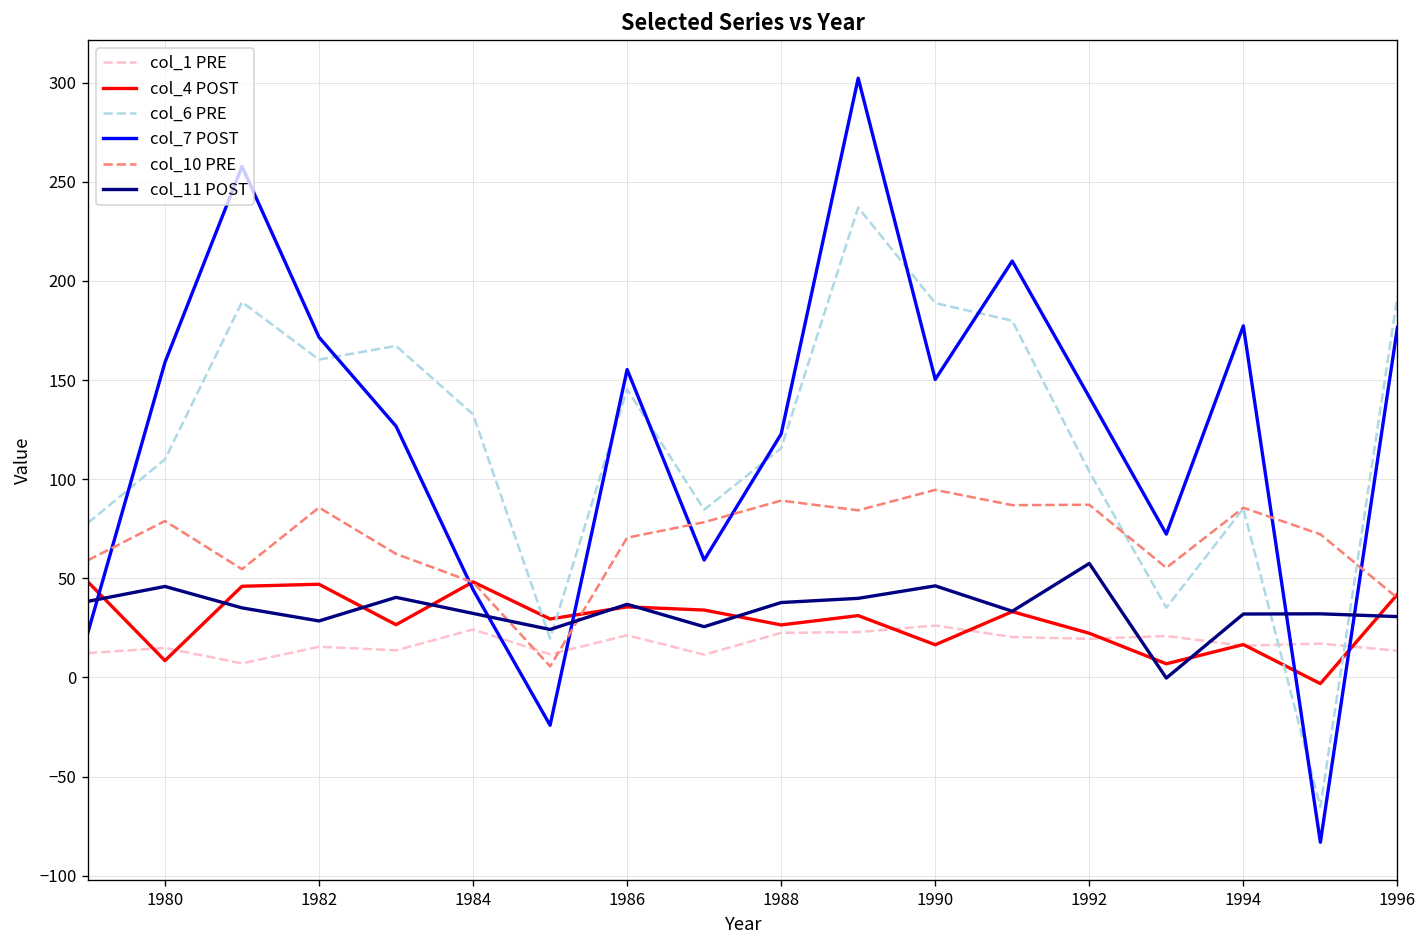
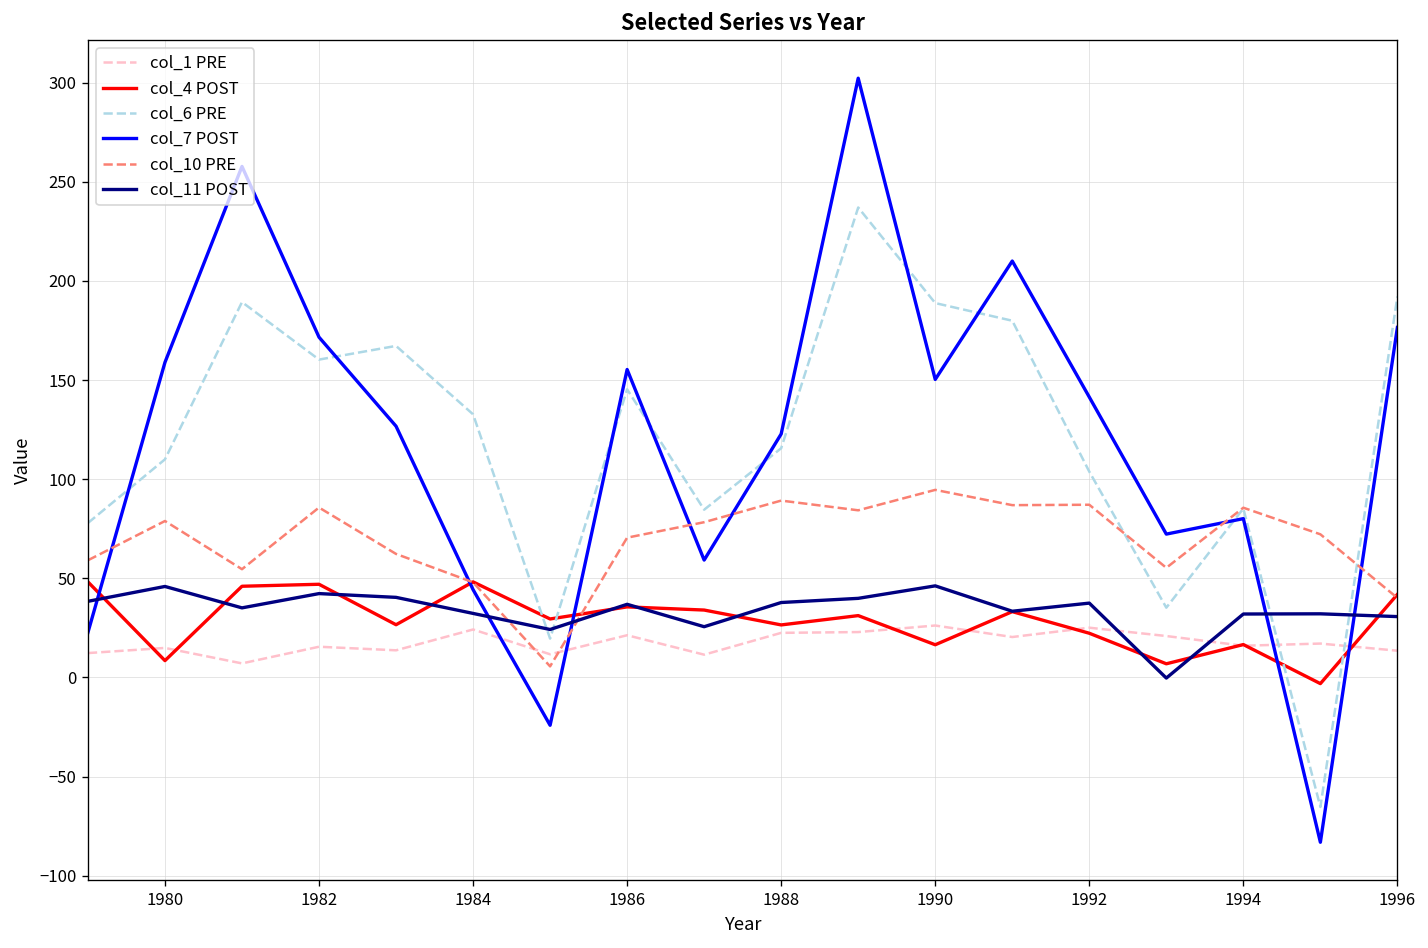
  {
    "col_1 PRE": {
      "1980": 15,
      "1982": 16,
      "1984": 24,
      "1986": 21,
      "1988": 23,
      "1990": 26,
-     "1992": 20,
+     "1992": 25,
      "1996": 14
    },
    "col_4 POST": {
      "1980": 9,
      "1982": 47,
      "1988": 27,
      "1990": 17,
      "1992": 22,
      "1996": 42
    },
    "col_6 PRE": {
      "1980": 110,
      "1982": 160,
      "1984": 133,
      "1986": 145,
      "1988": 116,
      "1990": 189,
      "1992": 104,
      "1996": 192
    },
    "col_7 POST": {
      "1980": 159,
      "1982": 172,
      "1984": 44,
      "1986": 155,
      "1988": 123,
      "1990": 150,
      "1992": 141,
-     "1994": 177,
+     "1994": 80,
      "1996": 177
    },
    "col_10 PRE": {
      "1980": 79,
      "1982": 86,
      "1986": 71,
      "1988": 89,
      "1990": 95,
      "1992": 87,
      "1996": 40
    },
    "col_11 POST": {
      "1980": 46,
-     "1982": 29,
+     "1982": 42,
      "1984": 32,
      "1988": 38,
      "1990": 46,
-     "1992": 58,
+     "1992": 38,
      "1994": 32,
      "1996": 31
    }
  }
